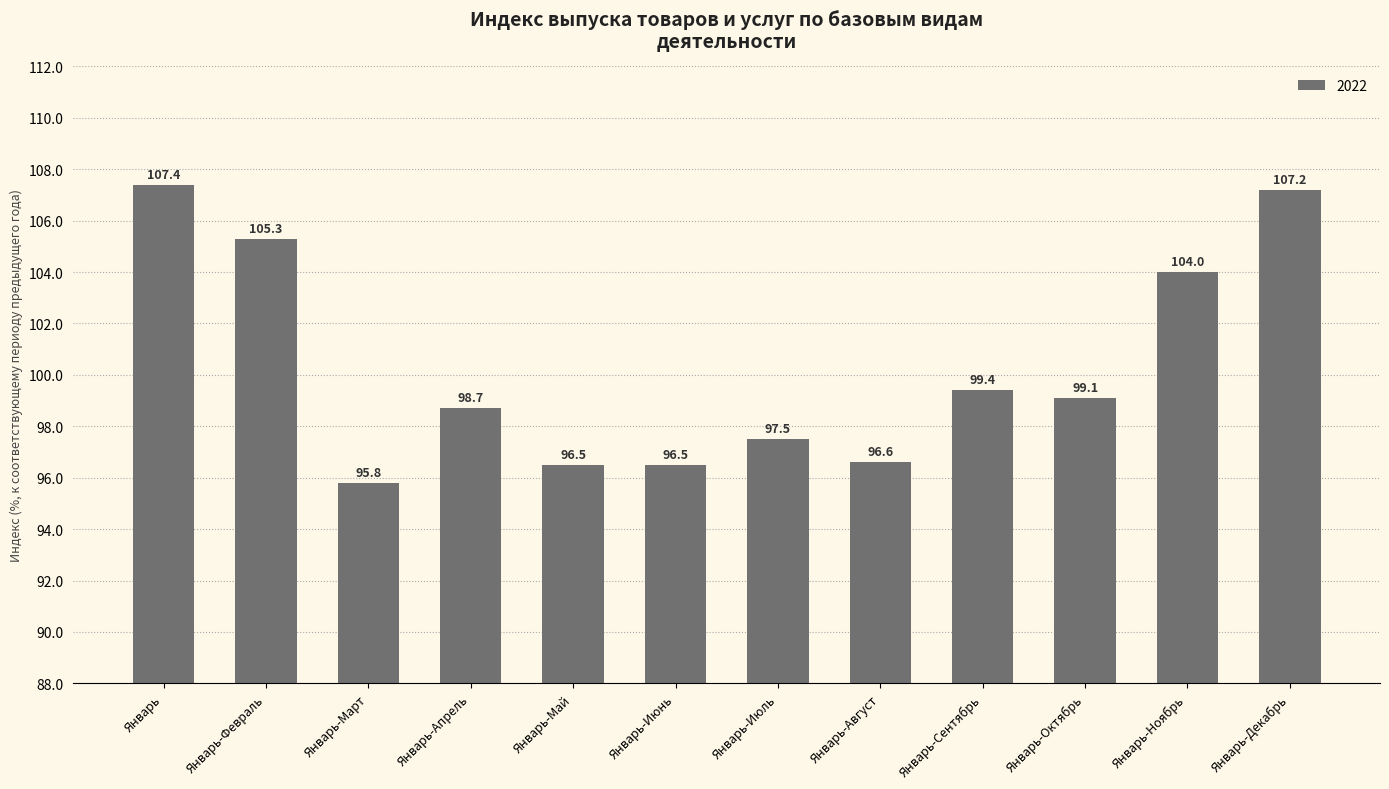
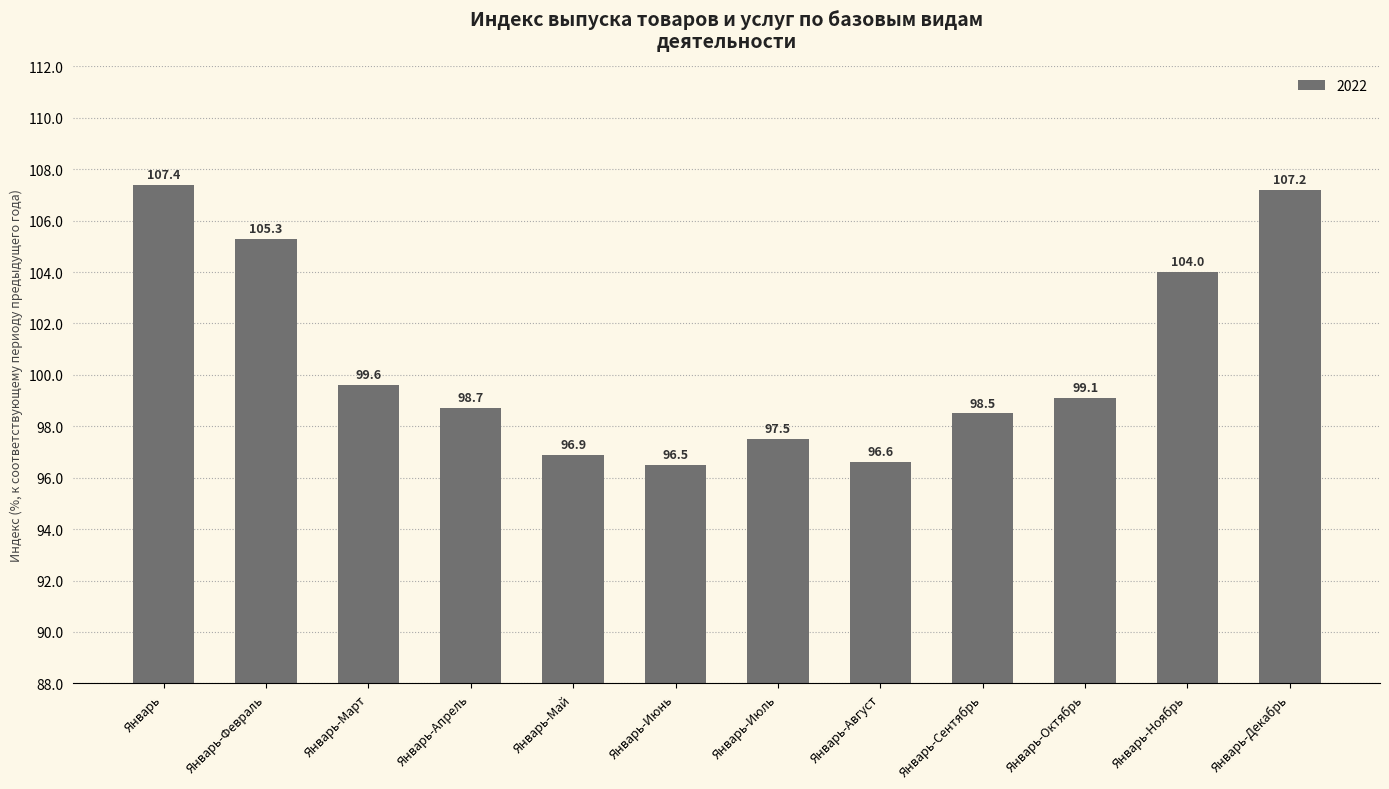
  {
    "Январь": 107.4,
    "Январь-Февраль": 105.3,
-   "Январь-Март": 95.8,
+   "Январь-Март": 99.6,
    "Январь-Апрель": 98.7,
-   "Январь-Май": 96.5,
+   "Январь-Май": 96.9,
    "Январь-Июнь": 96.5,
    "Январь-Июль": 97.5,
    "Январь-Август": 96.6,
-   "Январь-Сентябрь": 99.4,
+   "Январь-Сентябрь": 98.5,
    "Январь-Октябрь": 99.1,
    "Январь-Ноябрь": 104.0,
    "Январь-Декабрь": 107.2
  }
